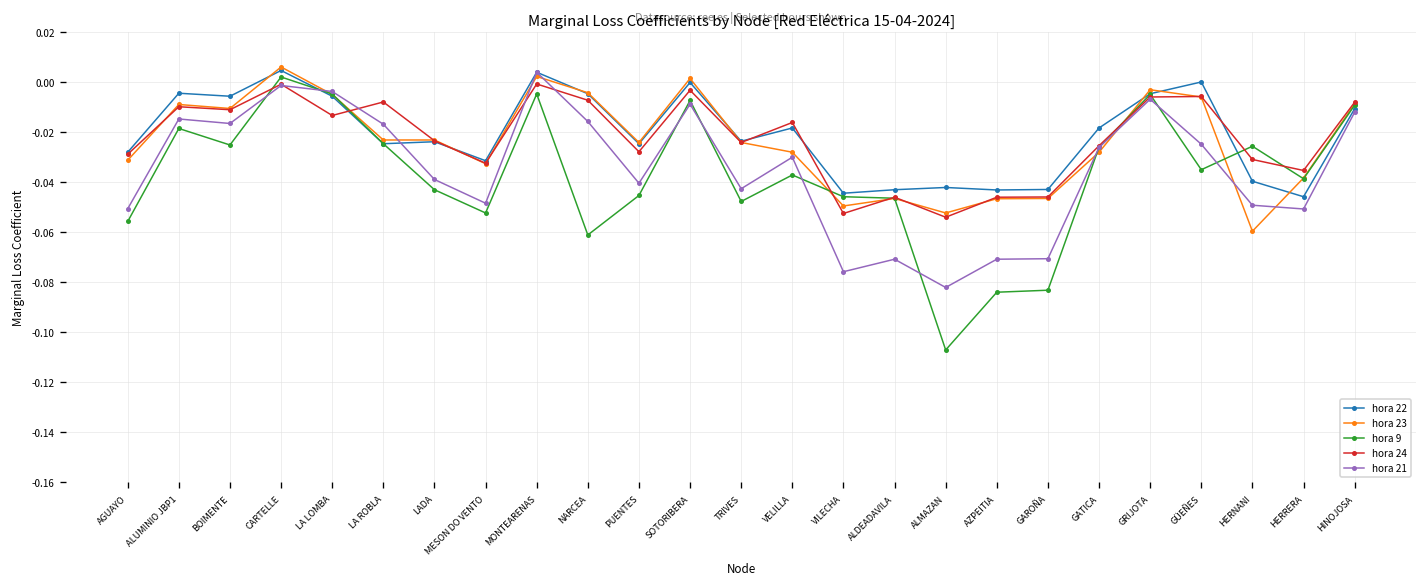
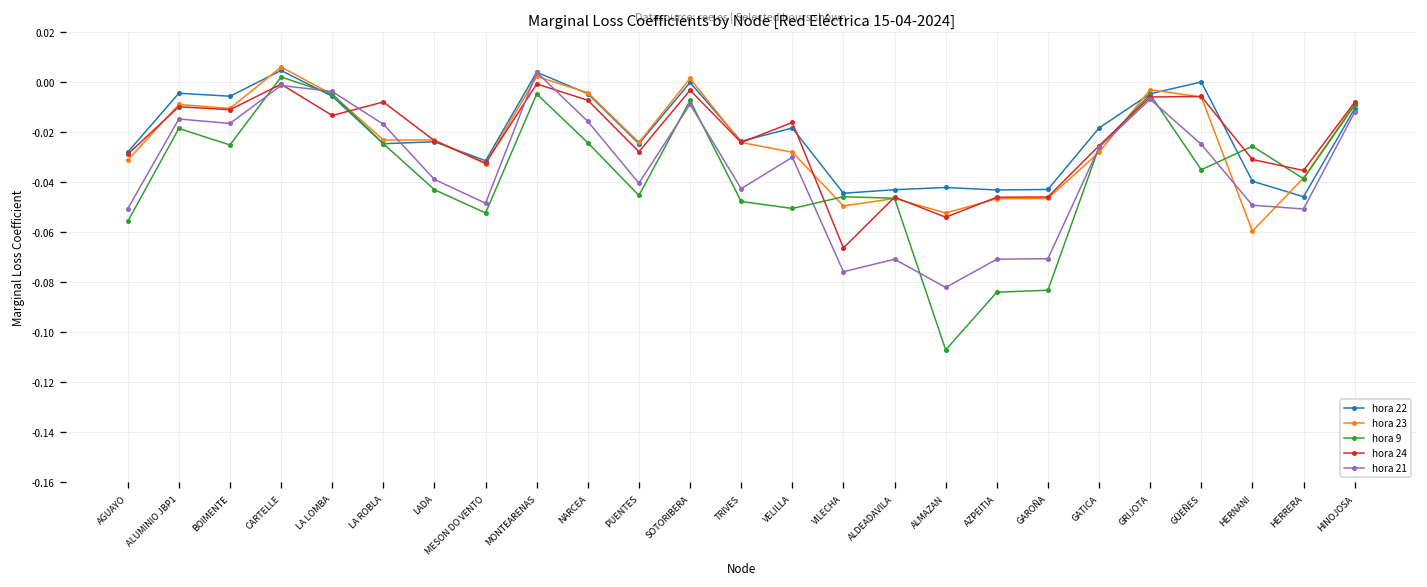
  {
    "hora 22": {
      "ALUMINIO JBP1": -0.004,
      "BOIMENTE": -0.006,
      "CARTELLE": 0.005,
      "SOTORIBERA": 0.000,
      "VELILLA": -0.018,
      "VILECHA": -0.044,
      "ALDEADAVILA": -0.043,
      "ALMAZAN": -0.042,
      "AZPEITIA": -0.043,
      "GAROÑA": -0.043,
      "GATICA": -0.018,
      "GÜEÑES": 0.000,
      "HERNANI": -0.040,
      "HERRERA": -0.046,
      "HINOJOSA": -0.011
    },
    "hora 23": {
      "AGUAYO": -0.031,
      "CARTELLE": 0.006,
      "LA ROBLA": -0.023,
      "MONTEARENAS": 0.002,
      "SOTORIBERA": 0.002,
      "VELILLA": -0.028,
      "VILECHA": -0.050,
      "ALMAZAN": -0.052,
      "GATICA": -0.028,
      "GRIJOTA": -0.003,
      "HERNANI": -0.060
    },
    "hora 9": {
      "AGUAYO": -0.056,
      "ALUMINIO JBP1": -0.019,
      "BOIMENTE": -0.025,
      "CARTELLE": 0.002,
      "LADA": -0.043,
      "MESON DO VENTO": -0.052,
      "MONTEARENAS": -0.005,
-     "NARCEA": -0.061,
+     "NARCEA": -0.024,
      "PUENTES": -0.045,
      "SOTORIBERA": -0.007,
      "TRIVES": -0.048,
-     "VELILLA": -0.037,
+     "VELILLA": -0.051,
      "VILECHA": -0.046,
      "ALMAZAN": -0.107,
      "AZPEITIA": -0.084,
      "GAROÑA": -0.083,
      "GÜEÑES": -0.035,
      "HERNANI": -0.026
    },
    "hora 24": {
      "LA LOMBA": -0.013,
      "LA ROBLA": -0.008,
      "MONTEARENAS": -0.001,
      "NARCEA": -0.007,
      "PUENTES": -0.028,
      "SOTORIBERA": -0.003,
      "VELILLA": -0.016,
-     "VILECHA": -0.053,
+     "VILECHA": -0.066,
      "ALMAZAN": -0.054,
      "HERNANI": -0.031,
      "HERRERA": -0.035
    },
    "hora 21": {
      "AGUAYO": -0.051,
      "ALUMINIO JBP1": -0.015,
      "BOIMENTE": -0.017,
      "LA ROBLA": -0.017,
      "LADA": -0.039,
      "MESON DO VENTO": -0.048,
      "NARCEA": -0.016,
      "PUENTES": -0.040,
      "SOTORIBERA": -0.009,
      "TRIVES": -0.043,
      "VELILLA": -0.030,
      "VILECHA": -0.076,
      "ALDEADAVILA": -0.071,
      "ALMAZAN": -0.082,
      "AZPEITIA": -0.071,
      "GAROÑA": -0.071,
      "GÜEÑES": -0.025,
      "HERNANI": -0.049,
      "HERRERA": -0.051,
      "HINOJOSA": -0.012
    }
  }
